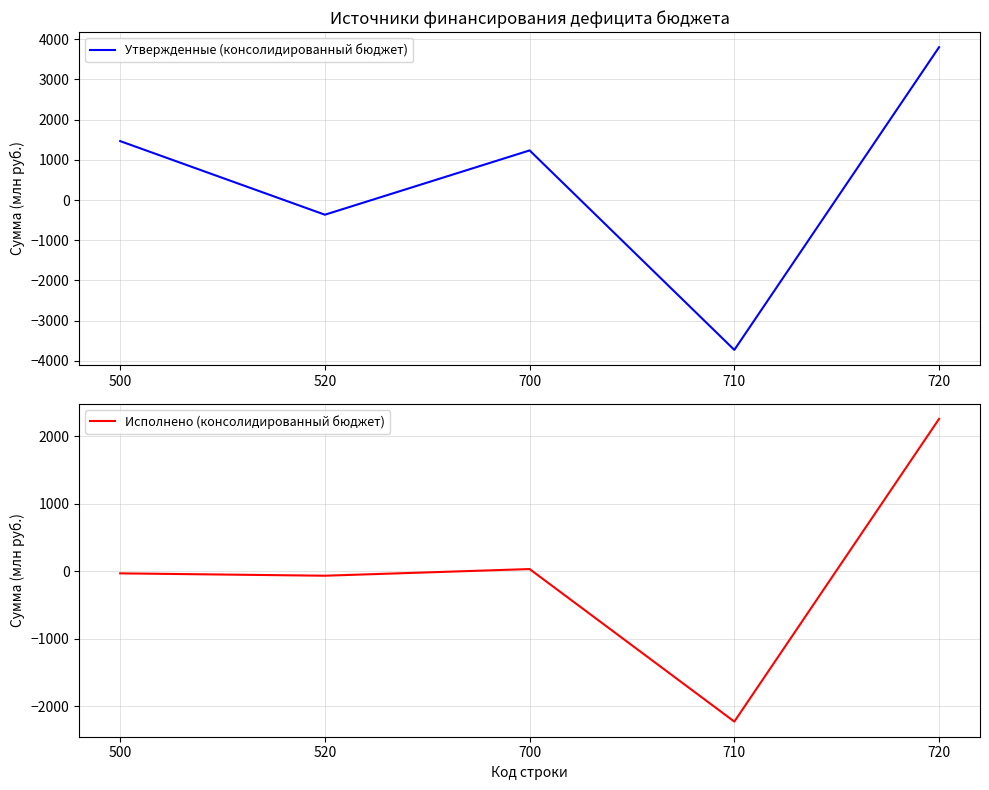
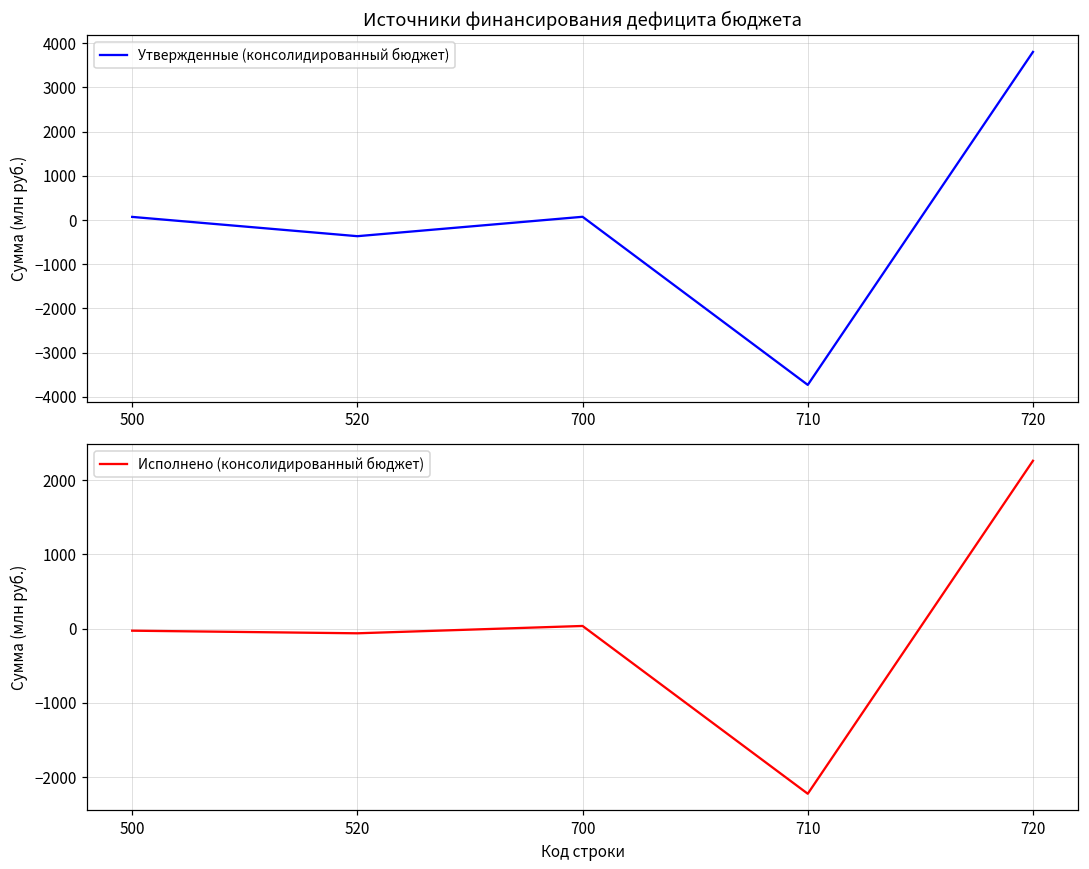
  {
    "Источники финансирования дефицита бюджета": {
-     "500": 1500,
+     "500": 100,
      "520": -400,
-     "700": 1200,
+     "700": 100,
      "710": -3700,
      "720": 3800
    }
  }
